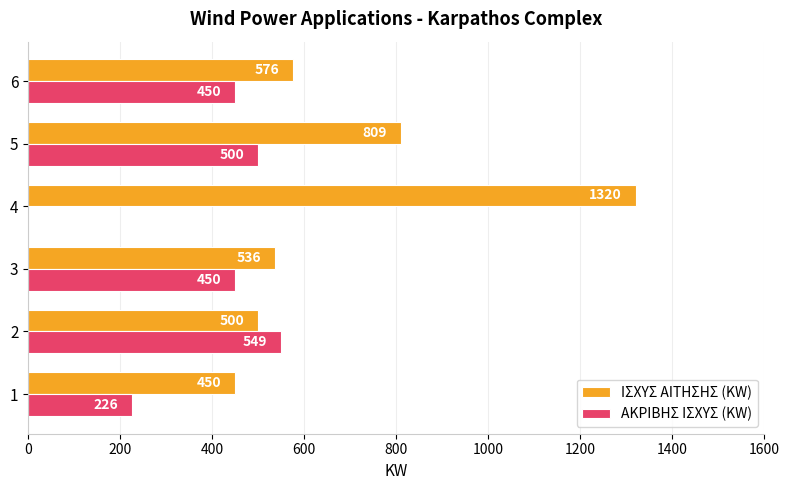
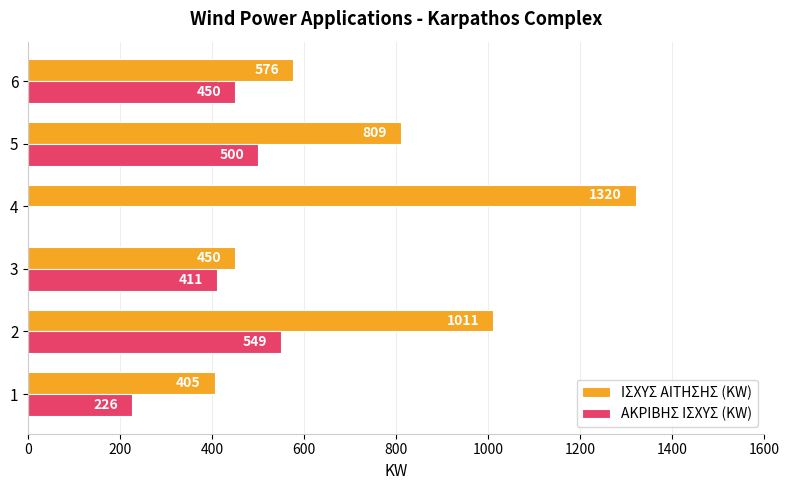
  {
    "ΙΣΧΥΣ ΑΙΤΗΣΗΣ (KW)": {
      "6": 576,
      "5": 809,
      "4": 1320,
-     "3": 536,
-     "2": 500,
-     "1": 450
+     "3": 450,
+     "2": 1011,
+     "1": 405
    },
    "ΑΚΡΙΒΗΣ ΙΣΧΥΣ (KW)": {
      "6": 450,
      "5": 500,
-     "3": 450,
+     "3": 411,
      "2": 549,
      "1": 226
    }
  }
